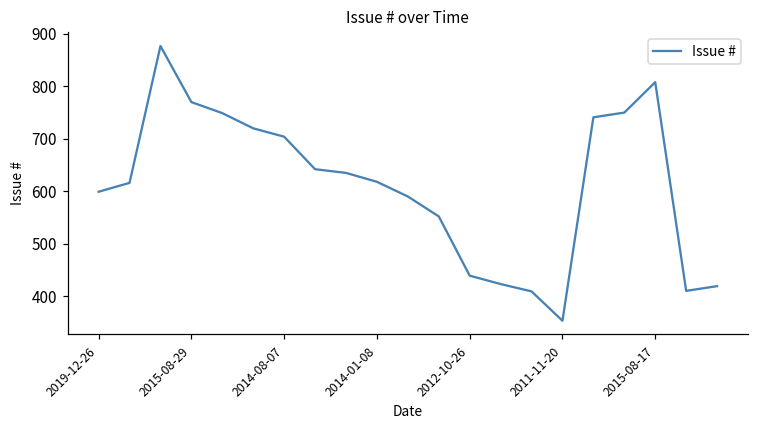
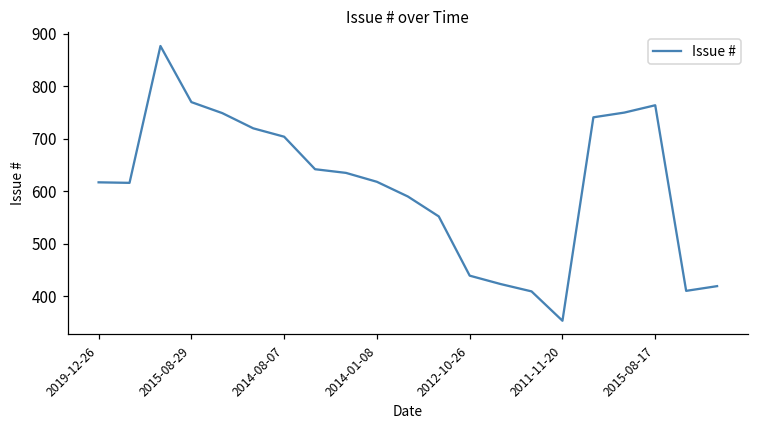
  {
-   "2019-12-26": 600,
+   "2019-12-26": 620,
    "2015-08-29": 770,
    "2014-08-07": 700,
    "2014-01-08": 620,
    "2012-10-26": 440,
    "2011-11-20": 350,
-   "2015-08-17": 810
+   "2015-08-17": 760
  }
